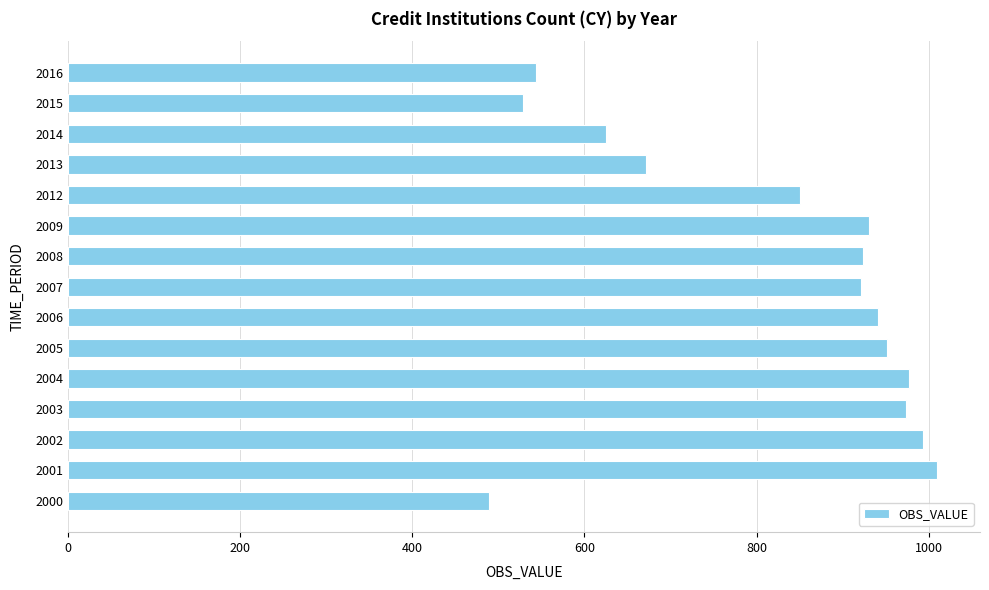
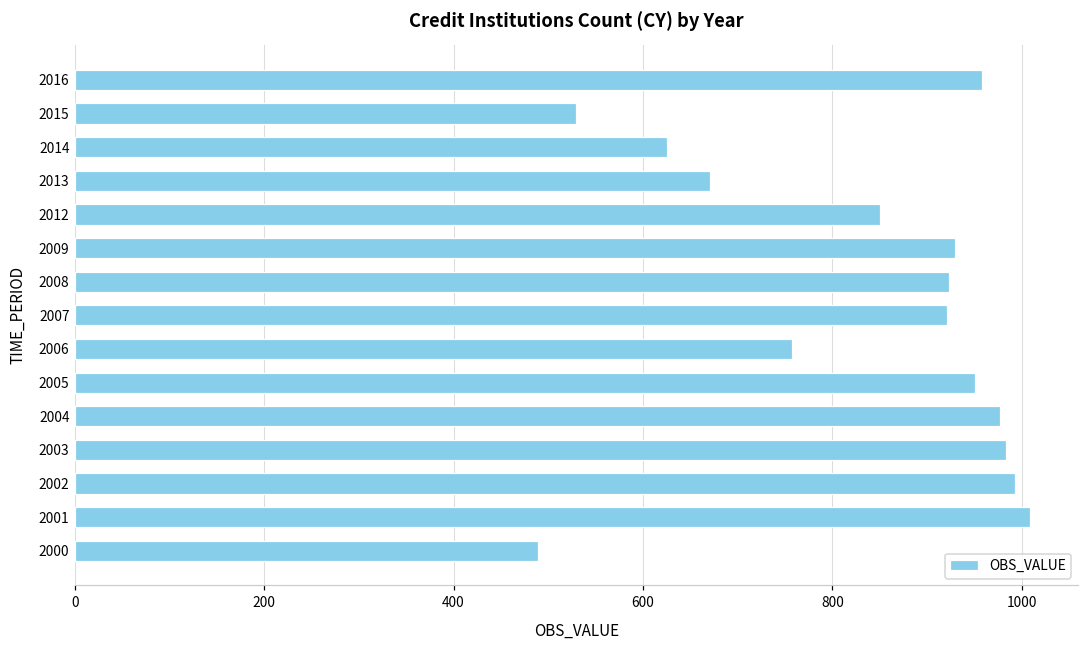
  {
-   "2016": 540,
+   "2016": 960,
    "2015": 530,
    "2014": 630,
    "2013": 670,
    "2012": 850,
    "2009": 930,
    "2008": 920,
    "2007": 920,
-   "2006": 940,
+   "2006": 760,
    "2005": 950,
    "2004": 980,
-   "2003": 970,
+   "2003": 980,
    "2002": 990,
    "2001": 1010,
    "2000": 490
  }
